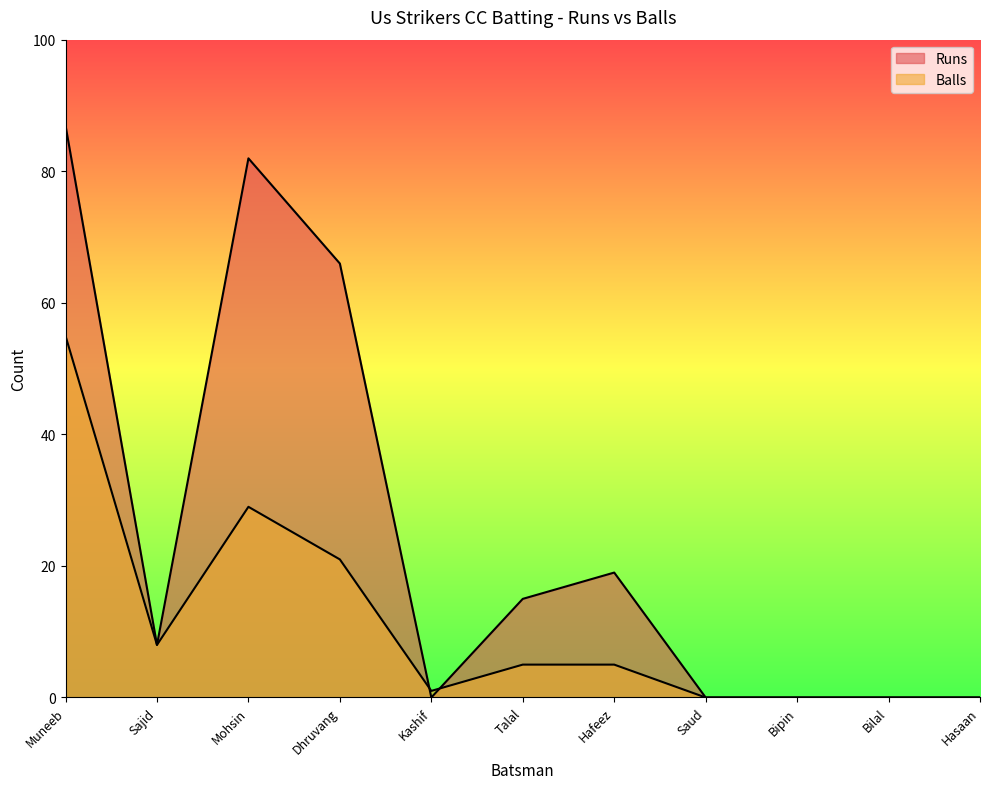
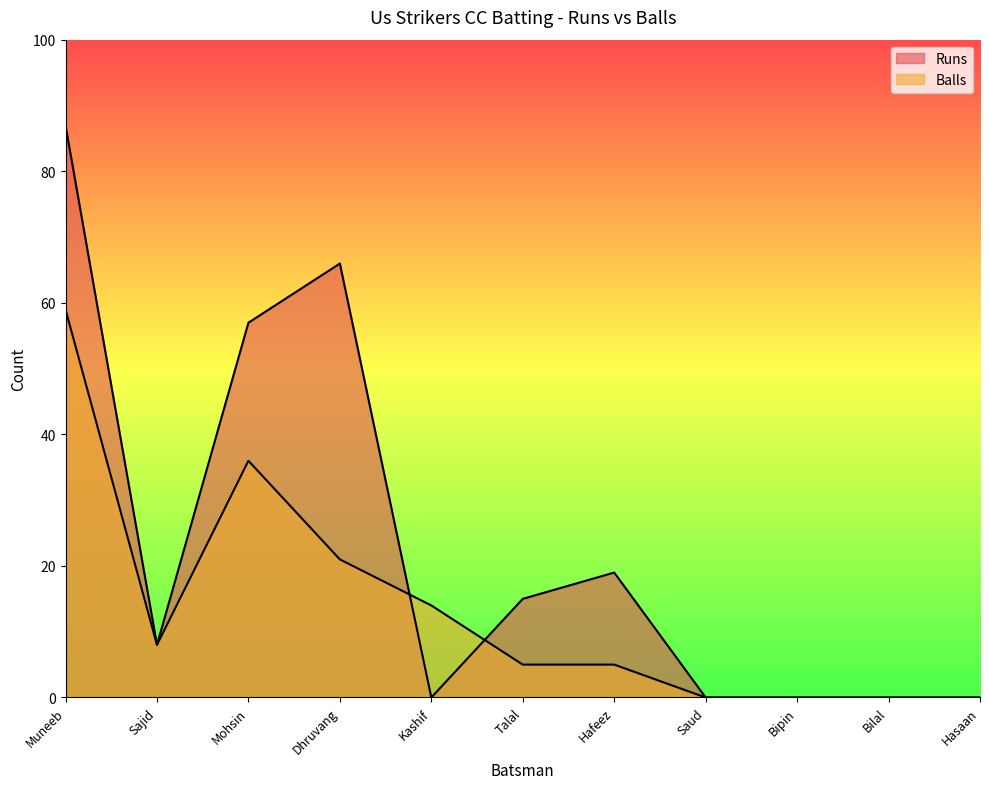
  {
    "Runs": {
      "Muneeb": 87,
-     "Mohsin": 82,
+     "Mohsin": 57,
      "Dhruvang": 66,
      "Kashif": 0,
      "Talal": 15,
      "Hafeez": 19
    },
    "Balls": {
-     "Muneeb": 55,
-     "Mohsin": 29,
+     "Muneeb": 59,
+     "Mohsin": 36,
      "Dhruvang": 21,
-     "Kashif": 1,
+     "Kashif": 14,
      "Talal": 5,
      "Hafeez": 5
    }
  }
